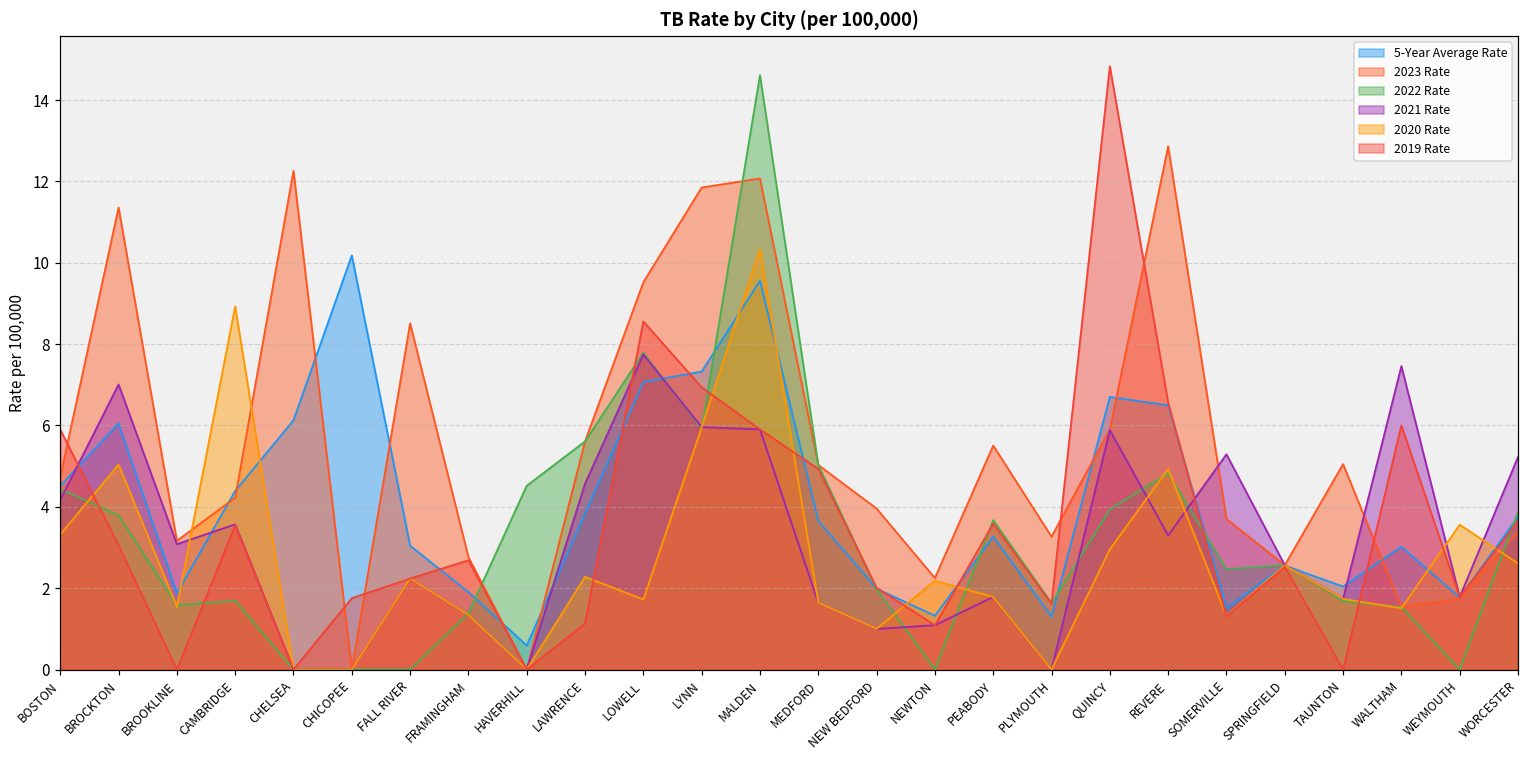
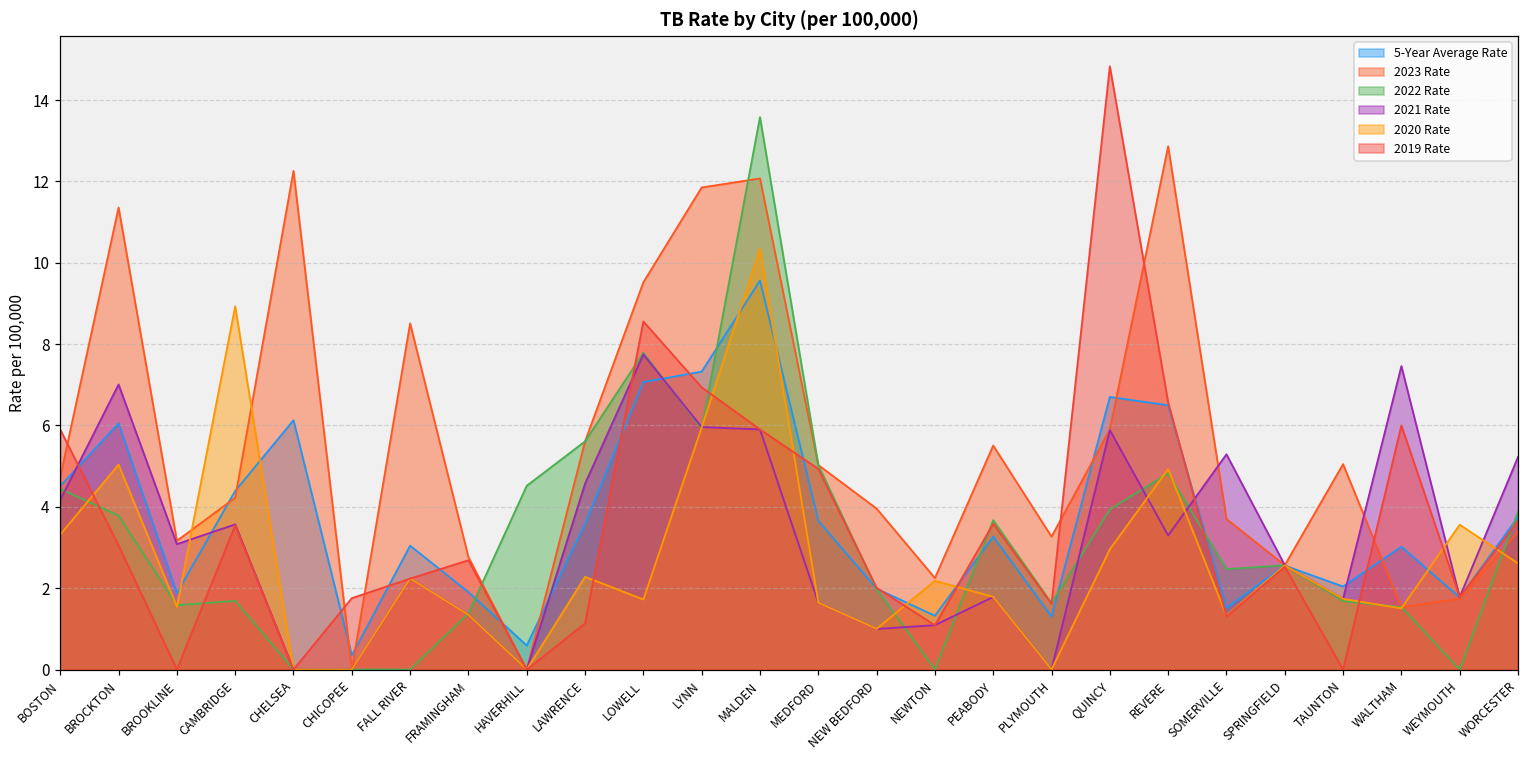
  {
    "5-Year Average Rate": {
      "BOSTON": 4.5,
      "BROCKTON": 6.0,
      "BROOKLINE": 1.9,
      "CAMBRIDGE": 4.4,
      "CHELSEA": 6.1,
-     "CHICOPEE": 10.2,
+     "CHICOPEE": 0.4,
      "FALL RIVER": 3.0,
      "FRAMINGHAM": 1.9,
      "HAVERHILL": 0.6,
-     "LAWRENCE": 3.8,
+     "LAWRENCE": 3.6,
      "LOWELL": 7.1,
      "LYNN": 7.3,
      "MALDEN": 9.6,
      "MEDFORD": 3.7,
      "NEWTON": 1.3,
      "PEABODY": 3.3,
      "PLYMOUTH": 1.3,
      "QUINCY": 6.7,
      "REVERE": 6.5,
      "SOMERVILLE": 1.5,
      "TAUNTON": 2.0,
      "WALTHAM": 3.0,
      "WORCESTER": 3.7
    },
    "2022 Rate": {
      "BOSTON": 4.4,
      "BROCKTON": 3.8,
      "CAMBRIDGE": 1.7,
      "FALL RIVER": 0.0,
      "HAVERHILL": 4.5,
-     "MALDEN": 14.6,
+     "MALDEN": 13.6,
      "NEWTON": 0.0,
      "PEABODY": 3.7,
      "QUINCY": 3.9,
      "REVERE": 4.8,
      "SOMERVILLE": 2.5,
      "WEYMOUTH": 0.0,
      "WORCESTER": 3.9
    },
    "2021 Rate": {
      "BOSTON": 4.2,
      "BROCKTON": 7.0,
      "BROOKLINE": 3.1,
      "LAWRENCE": 4.6,
      "REVERE": 3.3,
      "SOMERVILLE": 5.3,
      "WALTHAM": 7.5,
      "WORCESTER": 5.2
    }
  }
